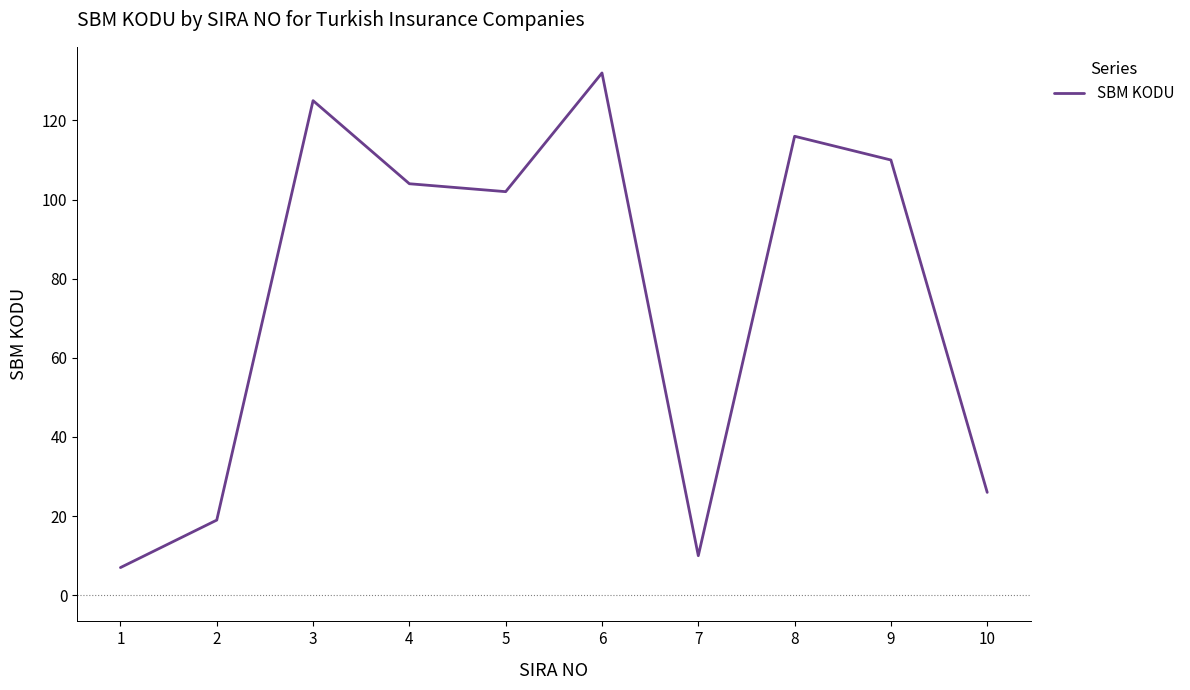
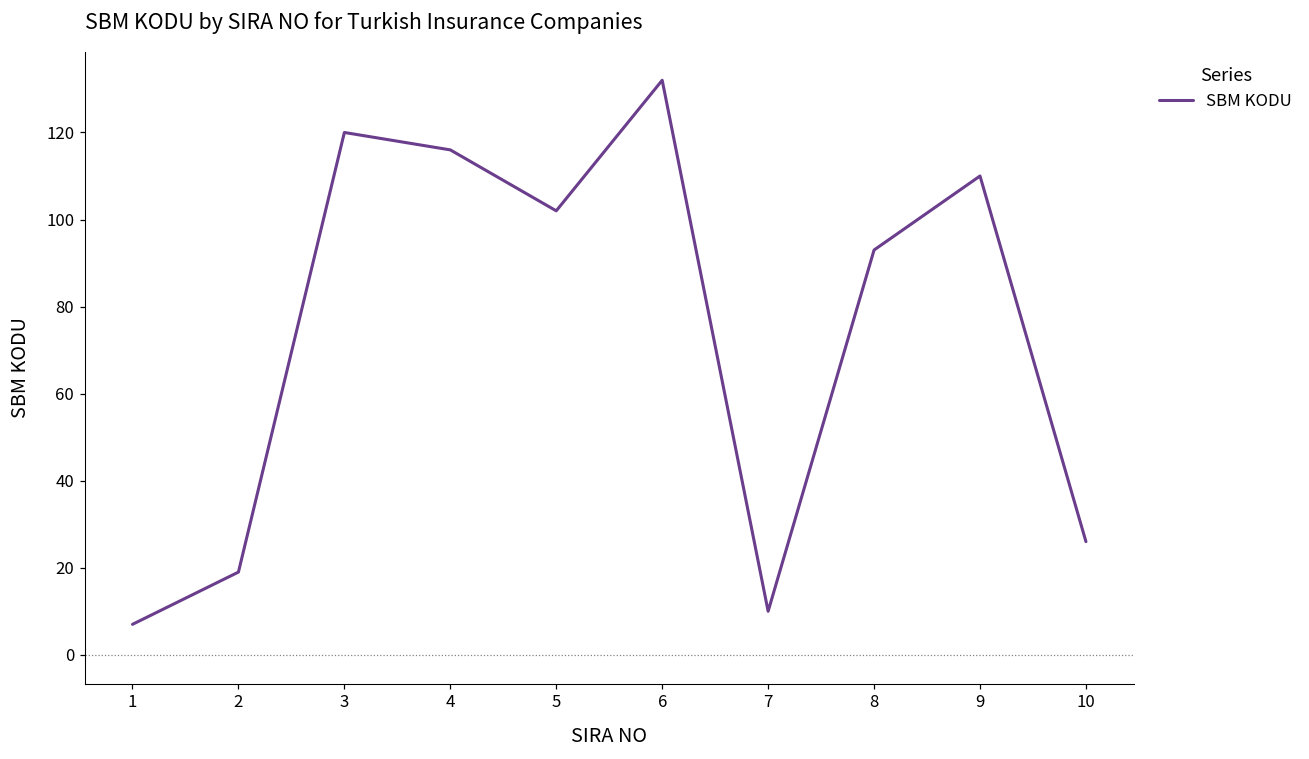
  {
    "1": 7,
    "2": 19,
-   "3": 125,
-   "4": 104,
+   "3": 120,
+   "4": 116,
    "5": 102,
    "6": 132,
    "7": 10,
-   "8": 116,
+   "8": 93,
    "9": 110,
    "10": 26
  }
